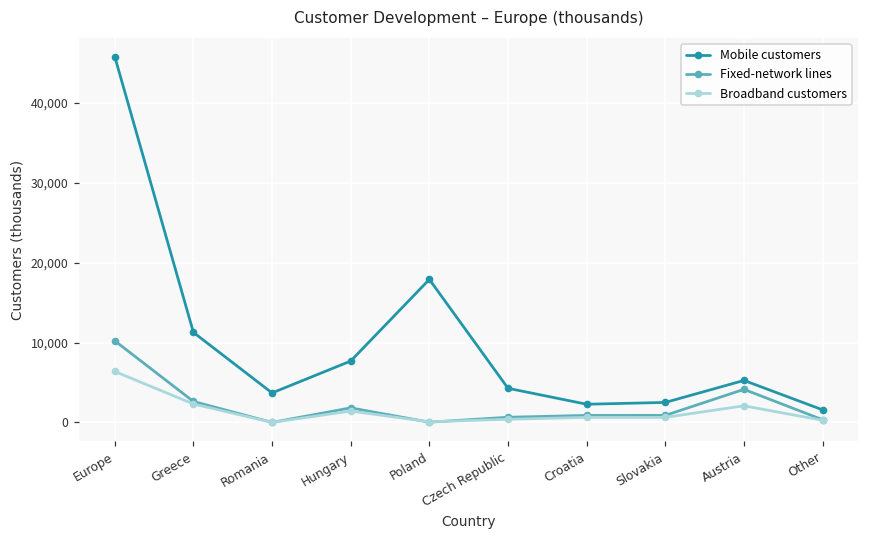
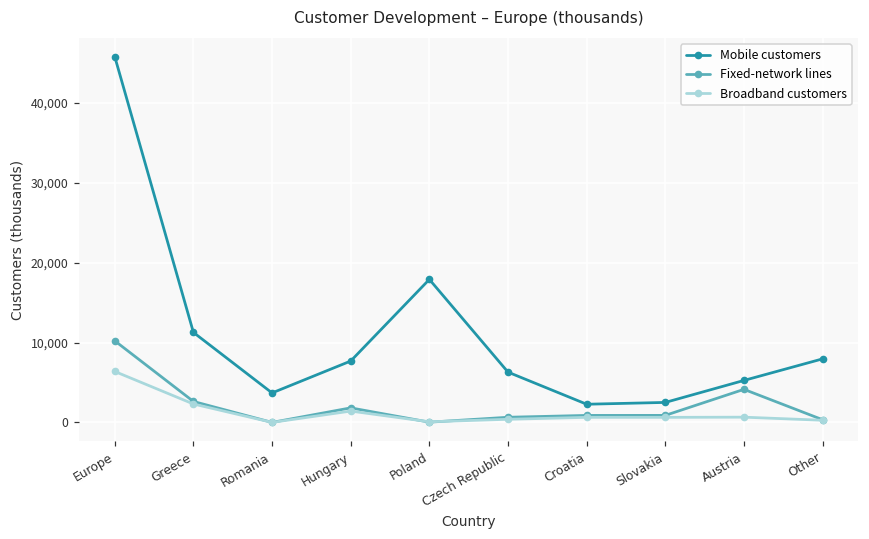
  {
    "Mobile customers": {
      "Europe": "46,000",
      "Greece": "11,000",
      "Romania": "4,000",
      "Hungary": "8,000",
      "Poland": "18,000",
-     "Czech Republic": "4,000",
+     "Czech Republic": "6,000",
      "Croatia": "2,000",
      "Slovakia": "3,000",
      "Austria": "5,000",
-     "Other": "2,000"
+     "Other": "8,000"
    },
    "Fixed-network lines": {
      "Europe": "10,000",
      "Hungary": "2,000",
      "Austria": "4,000"
    },
    "Broadband customers": {
      "Europe": "6,000",
      "Hungary": "1,000",
-     "Austria": "2,000"
+     "Austria": "1,000"
    }
  }
